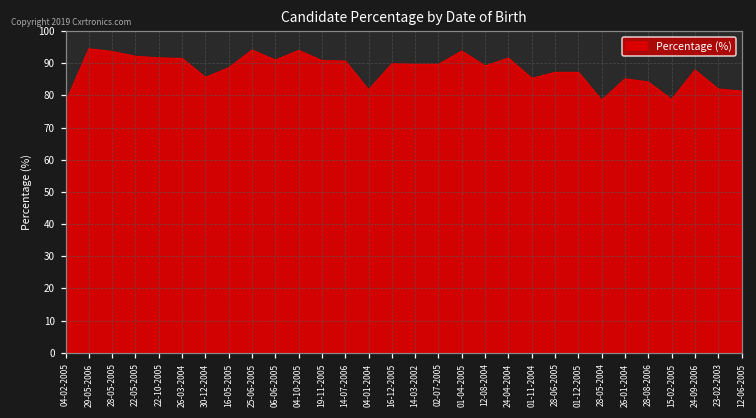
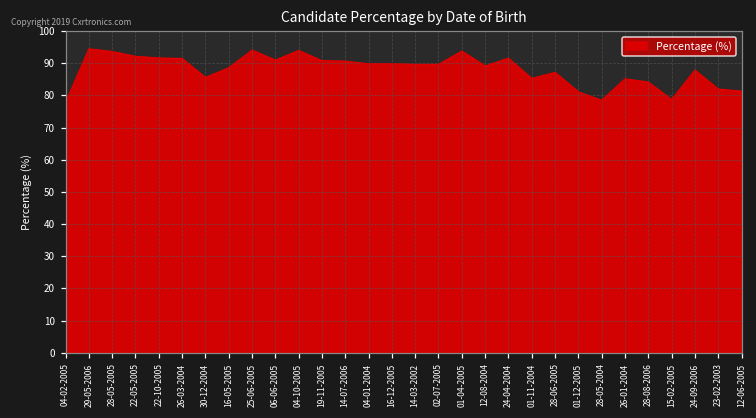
  {
    "04-02-2005": 78,
    "29-05-2006": 95,
    "28-05-2005": 94,
    "22-05-2005": 92,
    "22-10-2005": 92,
    "26-03-2004": 92,
    "30-12-2004": 86,
    "16-05-2005": 89,
    "25-06-2005": 94,
    "06-06-2005": 91,
    "04-10-2005": 94,
    "19-11-2005": 91,
    "14-07-2006": 91,
-   "04-01-2004": 82,
+   "04-01-2004": 90,
    "16-12-2005": 90,
    "14-03-2002": 90,
    "02-07-2005": 90,
    "01-04-2005": 94,
    "12-08-2004": 89,
    "24-04-2004": 92,
    "01-11-2004": 85,
    "28-06-2005": 87,
-   "01-12-2005": 87,
+   "01-12-2005": 81,
    "28-05-2004": 79,
    "26-01-2004": 85,
    "28-08-2006": 84,
    "15-02-2005": 79,
    "24-09-2006": 88,
    "23-02-2003": 82,
    "12-06-2005": 81
  }
